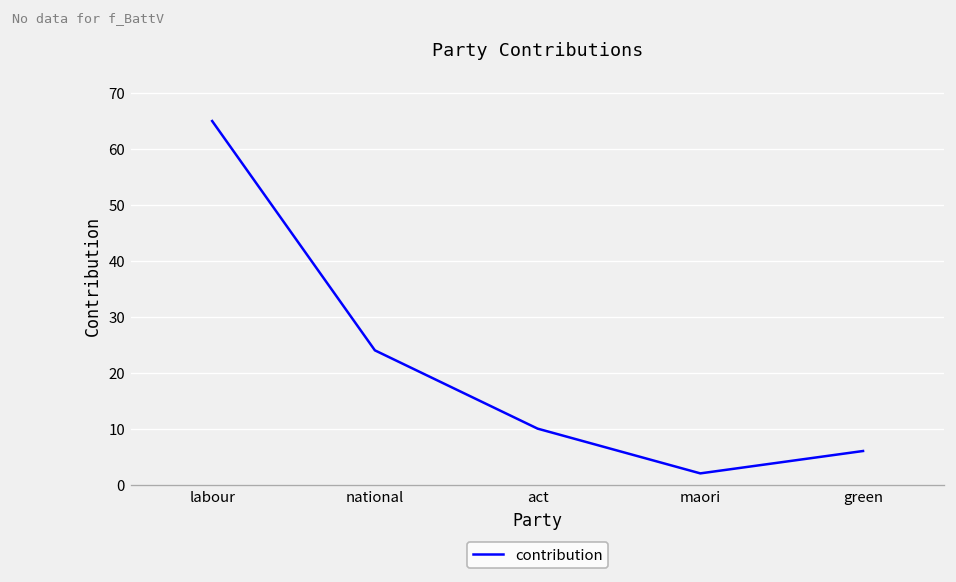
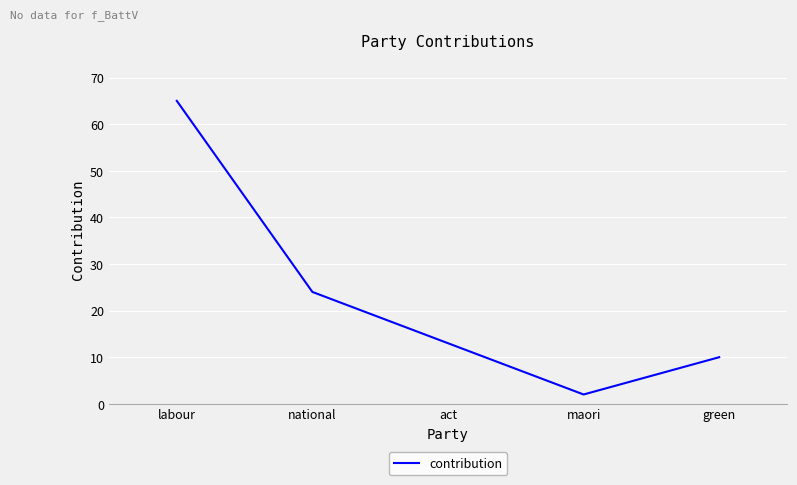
  {
    "labour": 65,
    "national": 24,
-   "act": 10,
+   "act": 13,
    "maori": 2,
-   "green": 6
+   "green": 10
  }
